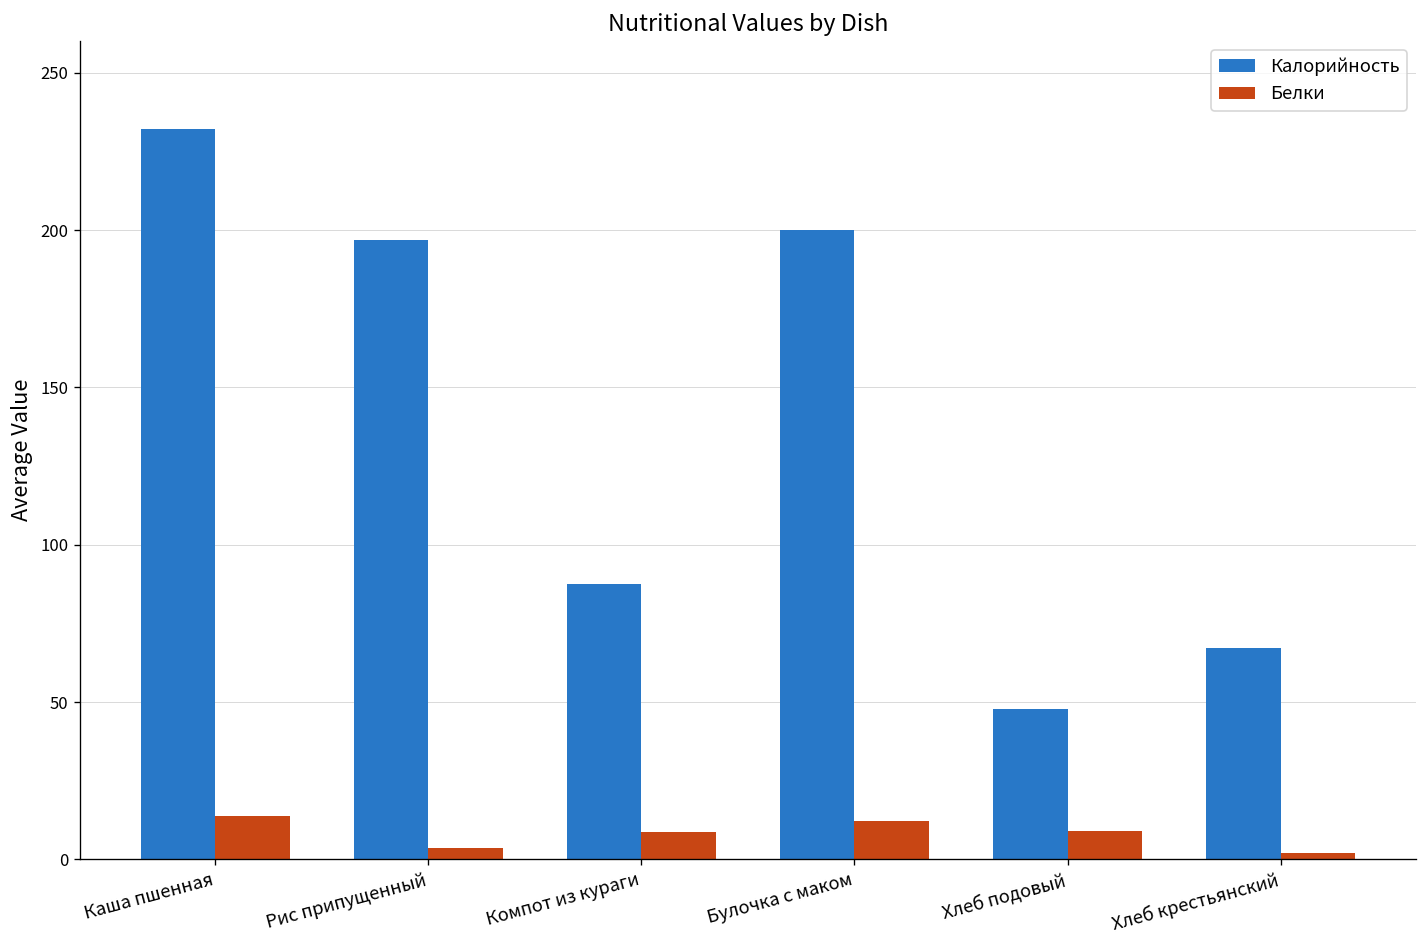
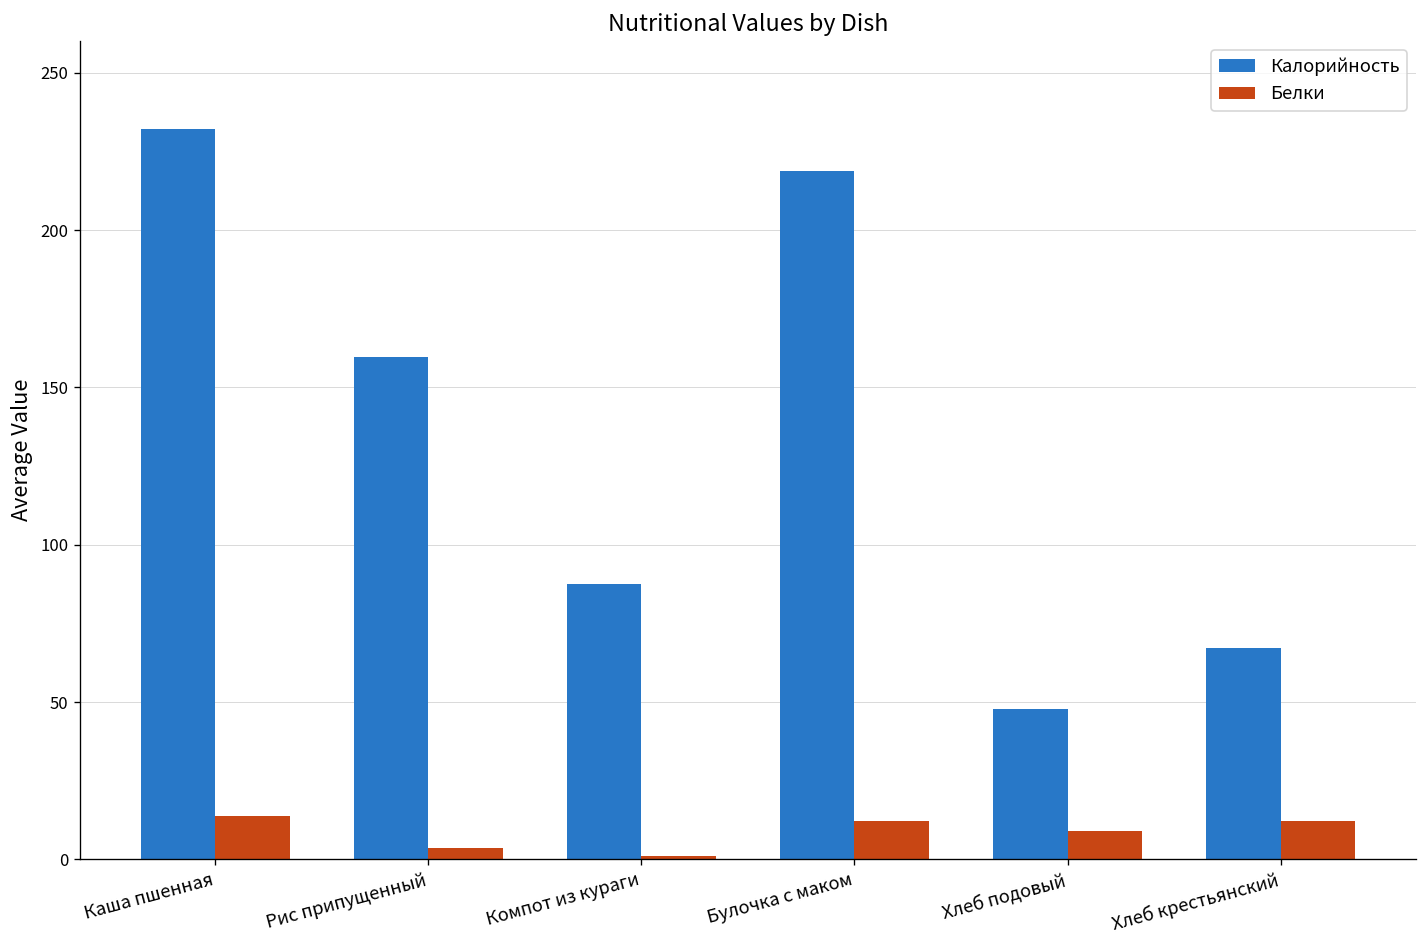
  {
    "Калорийность": {
      "Каша пшенная": 232,
-     "Рис припущенный": 197,
+     "Рис припущенный": 160,
      "Компот из кураги": 88,
-     "Булочка с маком": 200,
+     "Булочка с маком": 219,
      "Хлеб подовый": 48,
      "Хлеб крестьянский": 67
    },
    "Белки": {
      "Каша пшенная": 14,
      "Рис припущенный": 4,
-     "Компот из кураги": 9,
+     "Компот из кураги": 1,
      "Булочка с маком": 12,
      "Хлеб подовый": 9,
-     "Хлеб крестьянский": 2
+     "Хлеб крестьянский": 12
    }
  }
